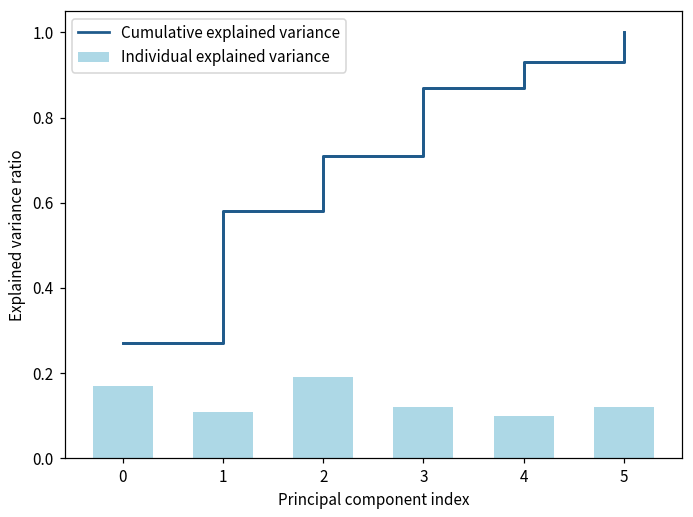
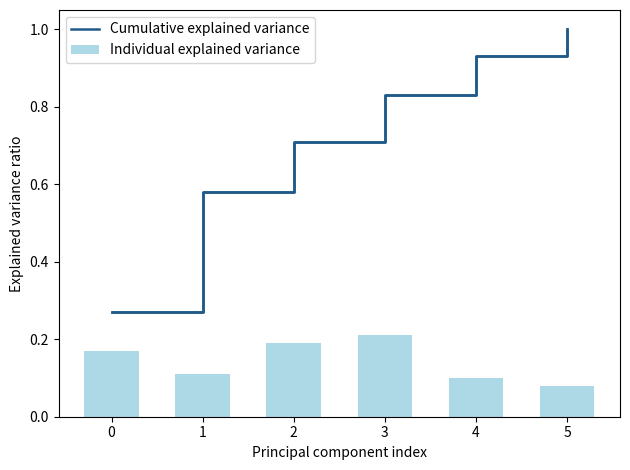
  {
    "Cumulative explained variance": {
      "0": 0.27,
      "1": 0.58,
      "2": 0.71,
-     "3": 0.87,
+     "3": 0.83,
      "4": 0.93,
      "5": 1.00
    },
    "Individual explained variance": {
      "0": 0.17,
      "1": 0.11,
      "2": 0.19,
-     "3": 0.12,
+     "3": 0.21,
      "4": 0.10,
-     "5": 0.12
+     "5": 0.08
    }
  }
